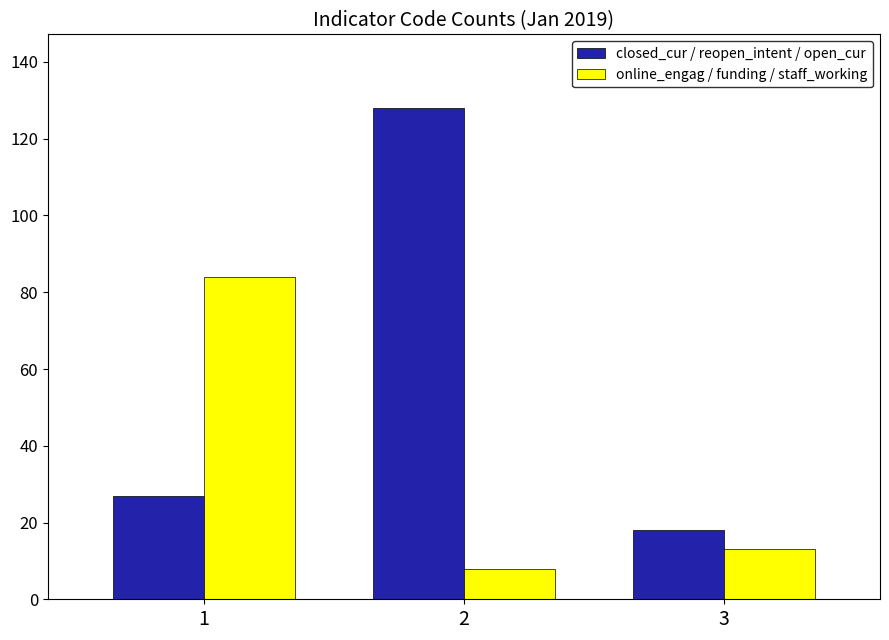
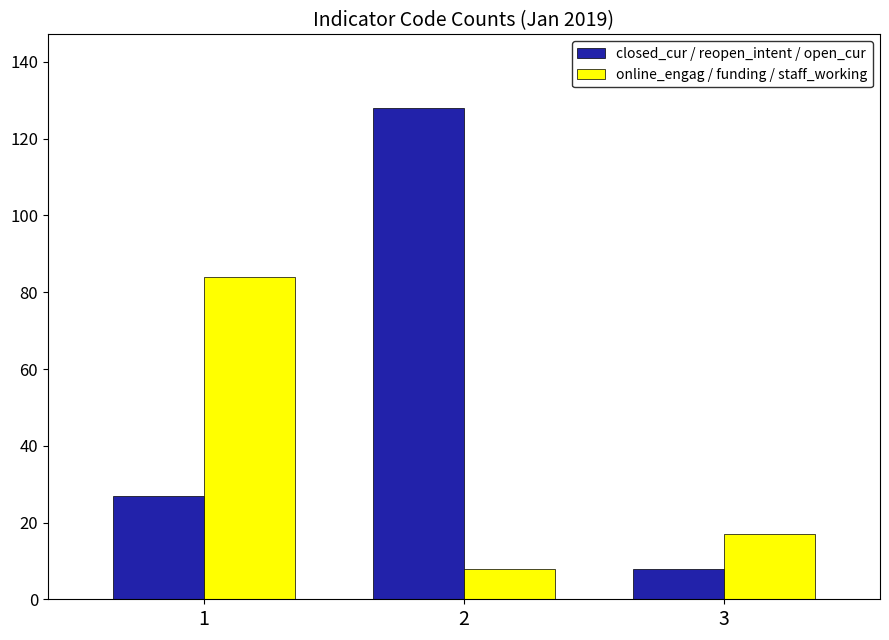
  {
    "closed_cur / reopen_intent / open_cur": {
      "1": 27,
      "2": 128,
-     "3": 18
+     "3": 8
    },
    "online_engag / funding / staff_working": {
      "1": 84,
      "2": 8,
-     "3": 13
+     "3": 17
    }
  }
